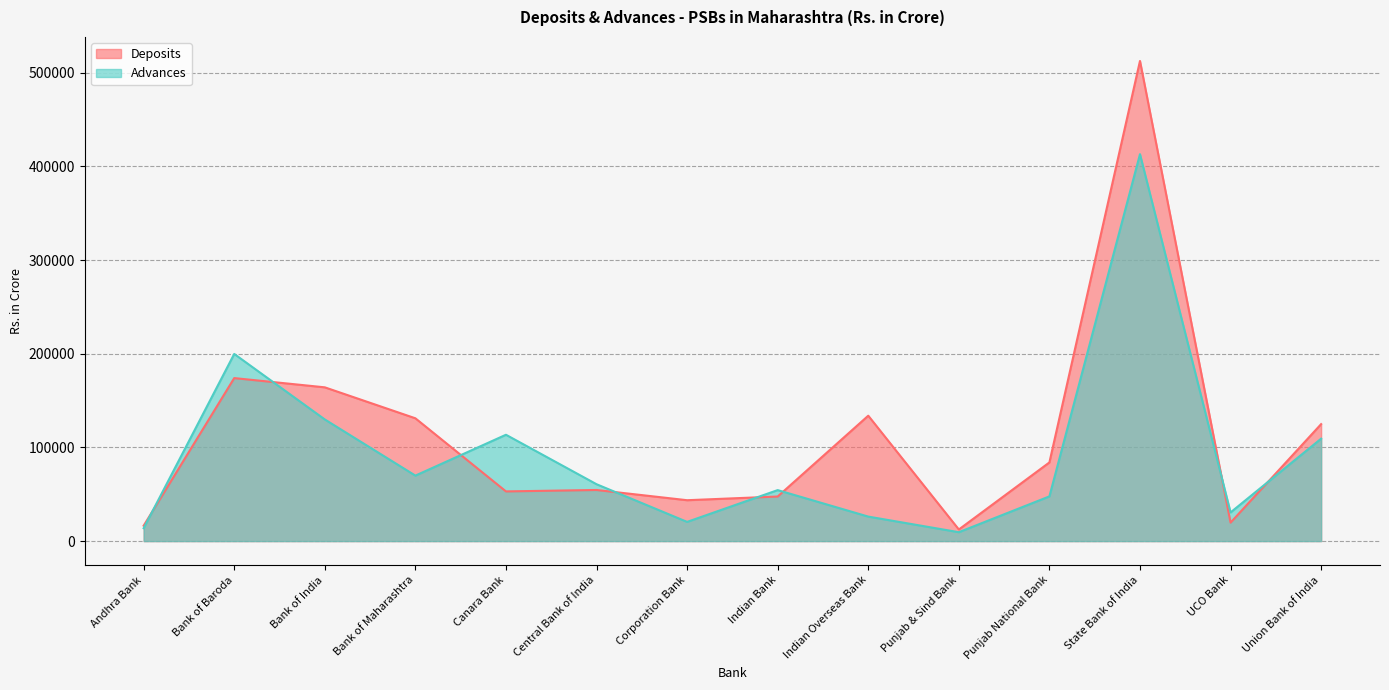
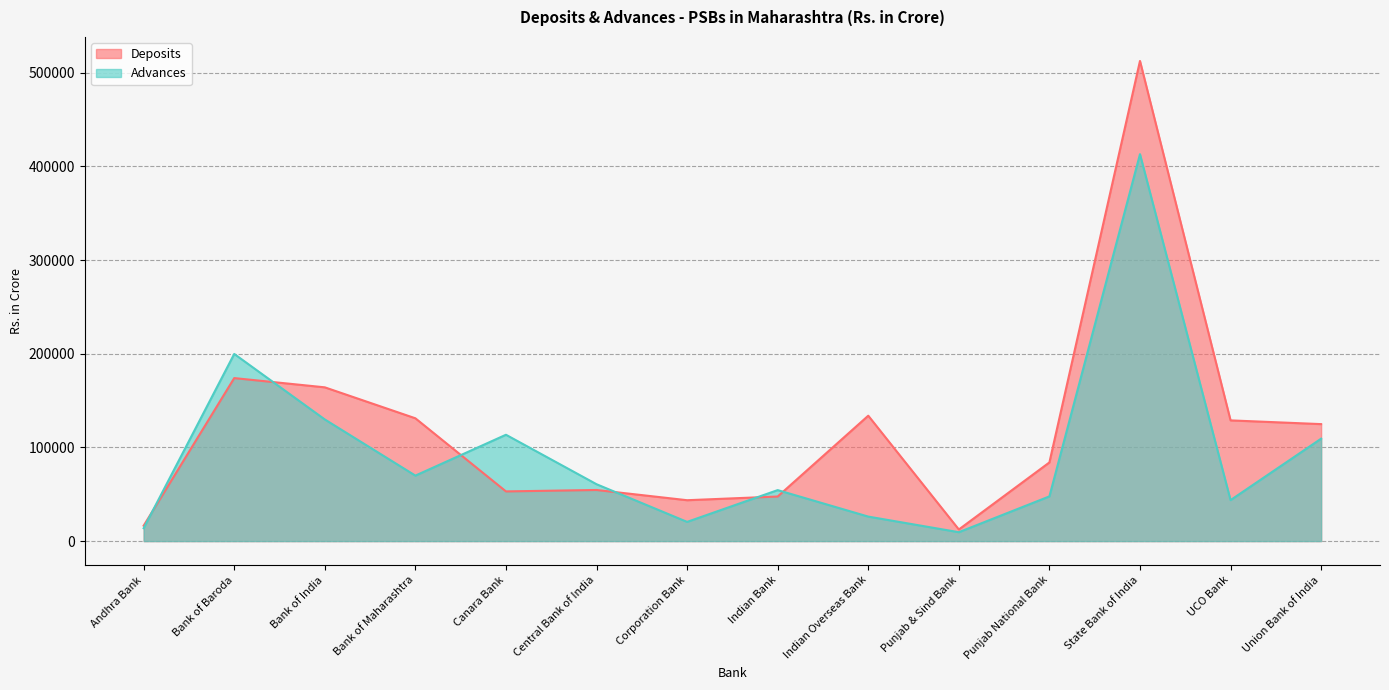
  {
    "Deposits": {
      "Bank of Baroda": 170000,
      "Bank of India": 160000,
      "Bank of Maharashtra": 130000,
      "Canara Bank": 50000,
      "Central Bank of India": 50000,
      "Corporation Bank": 40000,
      "Indian Bank": 50000,
      "Indian Overseas Bank": 130000,
      "Punjab & Sind Bank": 10000,
      "Punjab National Bank": 80000,
      "State Bank of India": 510000,
-     "UCO Bank": 20000,
+     "UCO Bank": 130000,
      "Union Bank of India": 120000
    },
    "Advances": {
      "Bank of Baroda": 200000,
      "Bank of India": 130000,
      "Bank of Maharashtra": 70000,
      "Canara Bank": 110000,
      "Central Bank of India": 60000,
      "Corporation Bank": 20000,
      "Indian Bank": 50000,
      "Indian Overseas Bank": 30000,
      "Punjab & Sind Bank": 10000,
      "Punjab National Bank": 50000,
      "State Bank of India": 410000,
-     "UCO Bank": 30000,
+     "UCO Bank": 40000,
      "Union Bank of India": 110000
    }
  }
